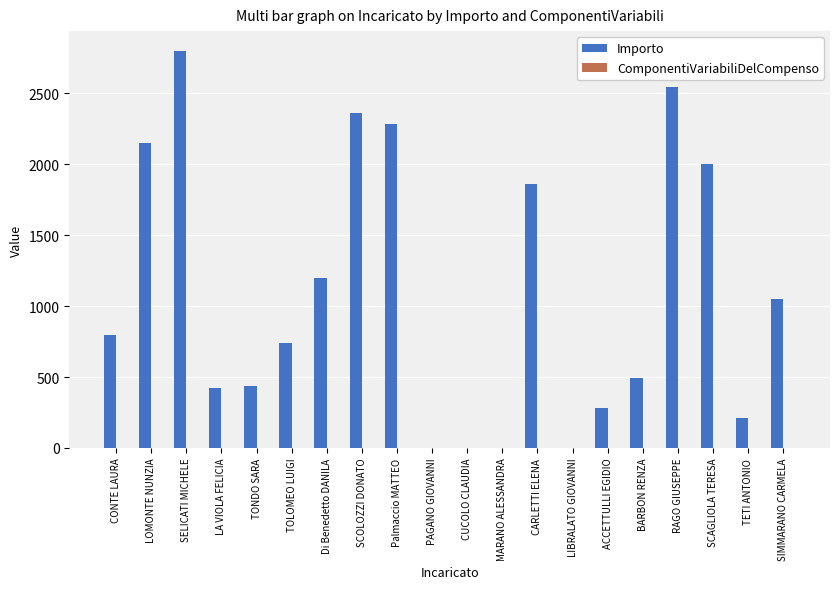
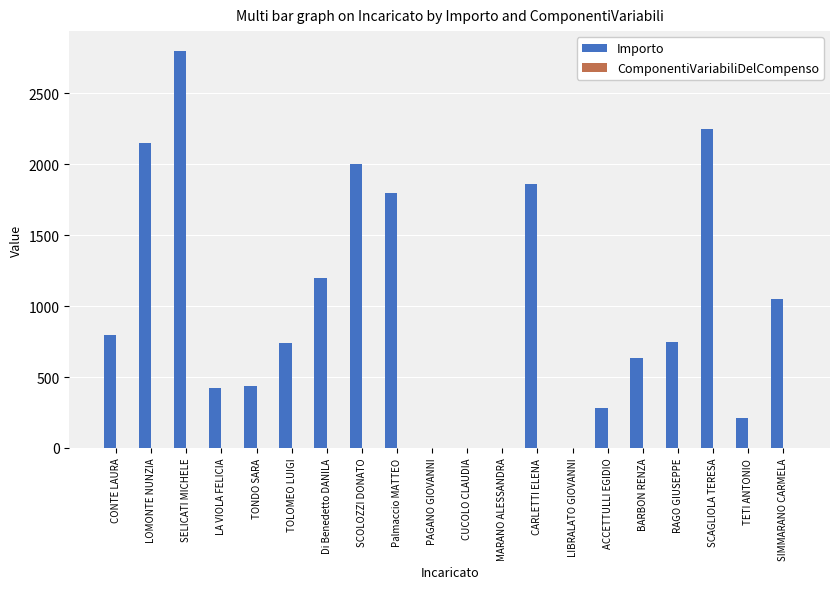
  {
    "Importo": {
      "CONTE LAURA": 800,
      "LOMONTE NUNZIA": 2150,
      "SELICATI MICHELE": 2800,
      "LA VIOLA FELICIA": 420,
      "TONDO SARA": 440,
      "TOLOMEO LUIGI": 740,
      "Di Benedetto DANILA": 1200,
-     "SCOLOZZI DONATO": 2370,
-     "Palmaccio MATTEO": 2290,
+     "SCOLOZZI DONATO": 2000,
+     "Palmaccio MATTEO": 1800,
      "PAGANO GIOVANNI": 0,
      "CUCOLO CLAUDIA": 0,
      "MARANO ALESSANDRA": 0,
      "CARLETTI ELENA": 1860,
      "LIBRALATO GIOVANNI": 0,
      "ACCETTULLI EGIDIO": 280,
-     "BARBON RENZA": 500,
-     "RAGO GIUSEPPE": 2540,
-     "SCAGLIOLA TERESA": 2000,
+     "BARBON RENZA": 630,
+     "RAGO GIUSEPPE": 750,
+     "SCAGLIOLA TERESA": 2250,
      "TETI ANTONIO": 210,
      "SIMMARANO CARMELA": 1050
    },
    "ComponentiVariabiliDelCompenso": {
      "CONTE LAURA": 0,
      "LOMONTE NUNZIA": 0,
      "SELICATI MICHELE": 0,
      "LA VIOLA FELICIA": 0,
      "TONDO SARA": 0,
      "TOLOMEO LUIGI": 0,
      "Di Benedetto DANILA": 0,
      "SCOLOZZI DONATO": 0,
      "Palmaccio MATTEO": 0,
      "PAGANO GIOVANNI": 0,
      "CUCOLO CLAUDIA": 0,
      "MARANO ALESSANDRA": 0,
      "CARLETTI ELENA": 0,
      "LIBRALATO GIOVANNI": 0,
      "ACCETTULLI EGIDIO": 0,
      "BARBON RENZA": 0,
      "RAGO GIUSEPPE": 0,
      "SCAGLIOLA TERESA": 0,
      "TETI ANTONIO": 0,
      "SIMMARANO CARMELA": 0
    }
  }
